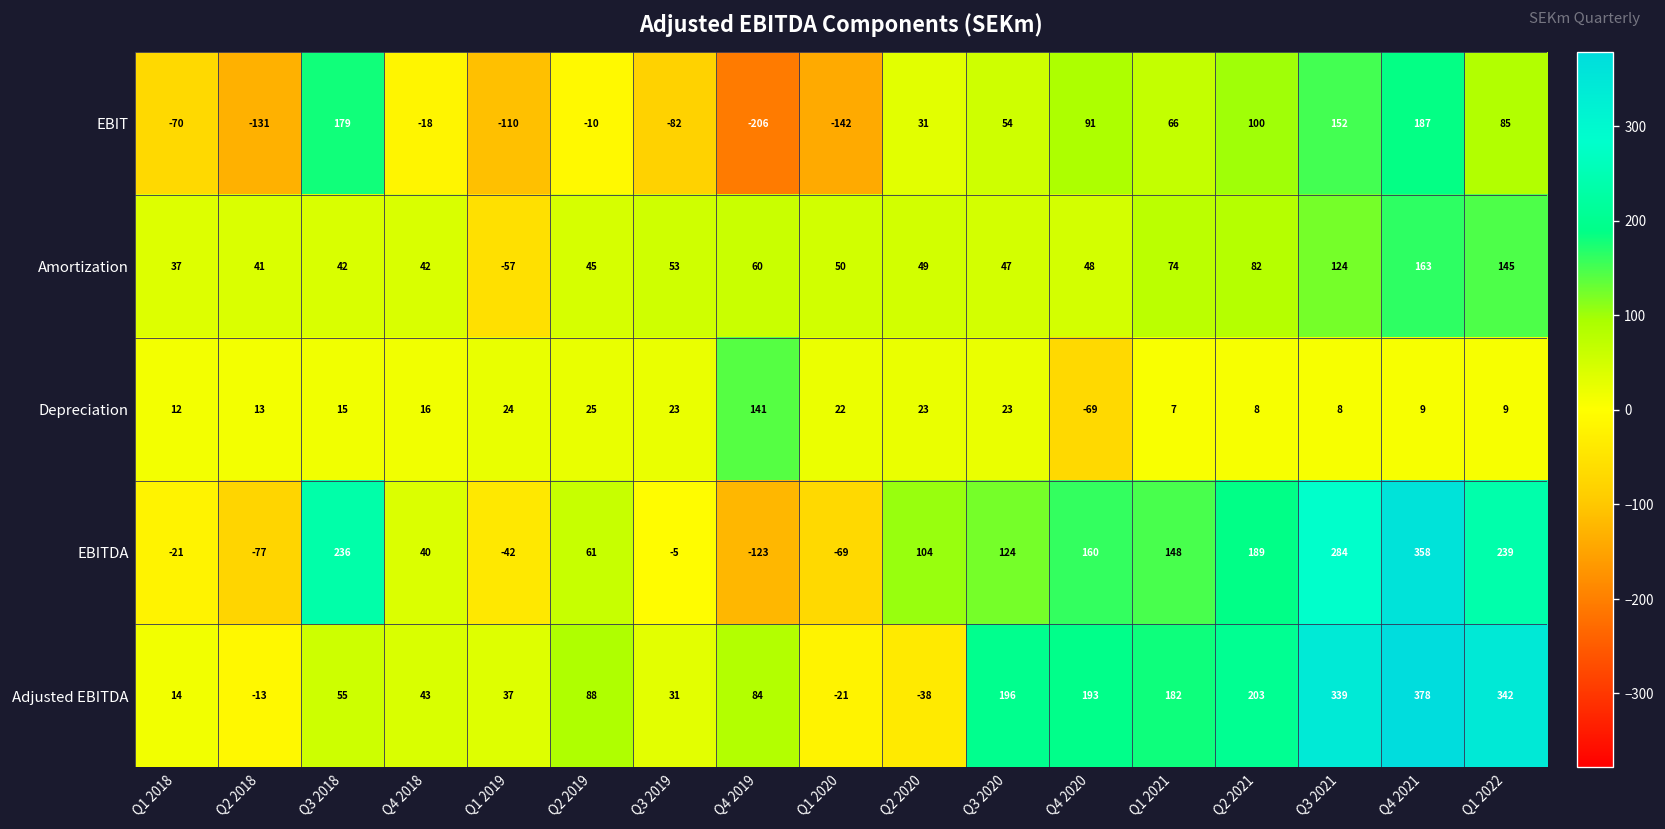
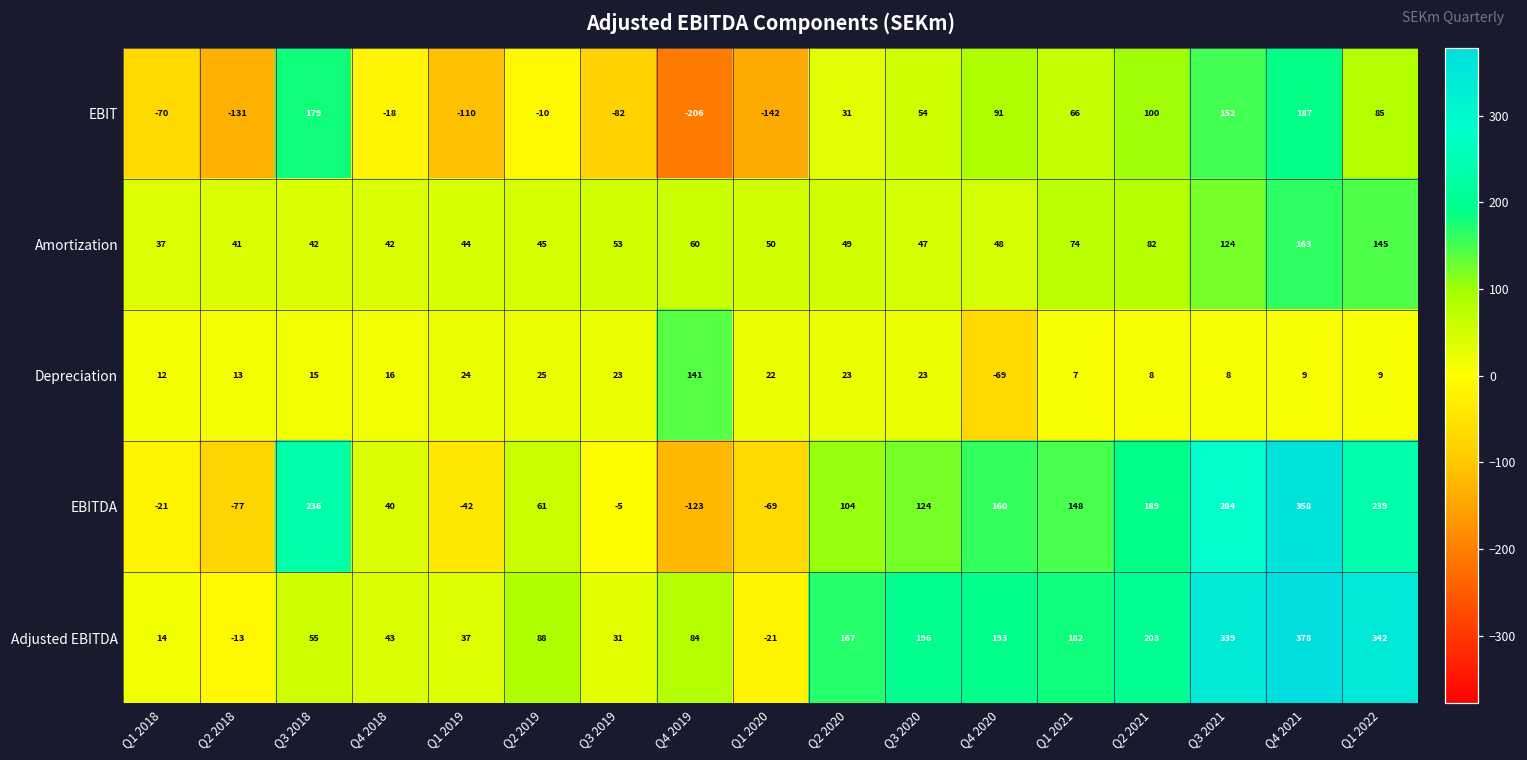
  {
    "EBIT": {
      "Q1 2018": -70,
      "Q2 2018": -131,
      "Q3 2018": 179,
      "Q4 2018": -18,
      "Q1 2019": -110,
      "Q2 2019": -10,
      "Q3 2019": -82,
      "Q4 2019": -206,
      "Q1 2020": -142,
      "Q2 2020": 31,
      "Q3 2020": 54,
      "Q4 2020": 91,
      "Q1 2021": 66,
      "Q2 2021": 100,
      "Q3 2021": 152,
      "Q4 2021": 187,
      "Q1 2022": 85
    },
    "Amortization": {
      "Q1 2018": 37,
      "Q2 2018": 41,
      "Q3 2018": 42,
      "Q4 2018": 42,
-     "Q1 2019": -57,
+     "Q1 2019": 44,
      "Q2 2019": 45,
      "Q3 2019": 53,
      "Q4 2019": 60,
      "Q1 2020": 50,
      "Q2 2020": 49,
      "Q3 2020": 47,
      "Q4 2020": 48,
      "Q1 2021": 74,
      "Q2 2021": 82,
      "Q3 2021": 124,
      "Q4 2021": 163,
      "Q1 2022": 145
    },
    "Depreciation": {
      "Q1 2018": 12,
      "Q2 2018": 13,
      "Q3 2018": 15,
      "Q4 2018": 16,
      "Q1 2019": 24,
      "Q2 2019": 25,
      "Q3 2019": 23,
      "Q4 2019": 141,
      "Q1 2020": 22,
      "Q2 2020": 23,
      "Q3 2020": 23,
      "Q4 2020": -69,
      "Q1 2021": 7,
      "Q2 2021": 8,
      "Q3 2021": 8,
      "Q4 2021": 9,
      "Q1 2022": 9
    },
    "EBITDA": {
      "Q1 2018": -21,
      "Q2 2018": -77,
      "Q3 2018": 236,
      "Q4 2018": 40,
      "Q1 2019": -42,
      "Q2 2019": 61,
      "Q3 2019": -5,
      "Q4 2019": -123,
      "Q1 2020": -69,
      "Q2 2020": 104,
      "Q3 2020": 124,
      "Q4 2020": 160,
      "Q1 2021": 148,
      "Q2 2021": 189,
      "Q3 2021": 284,
      "Q4 2021": 358,
      "Q1 2022": 239
    },
    "Adjusted EBITDA": {
      "Q1 2018": 14,
      "Q2 2018": -13,
      "Q3 2018": 55,
      "Q4 2018": 43,
      "Q1 2019": 37,
      "Q2 2019": 88,
      "Q3 2019": 31,
      "Q4 2019": 84,
      "Q1 2020": -21,
-     "Q2 2020": -38,
+     "Q2 2020": 167,
      "Q3 2020": 196,
      "Q4 2020": 193,
      "Q1 2021": 182,
      "Q2 2021": 203,
      "Q3 2021": 339,
      "Q4 2021": 378,
      "Q1 2022": 342
    }
  }
